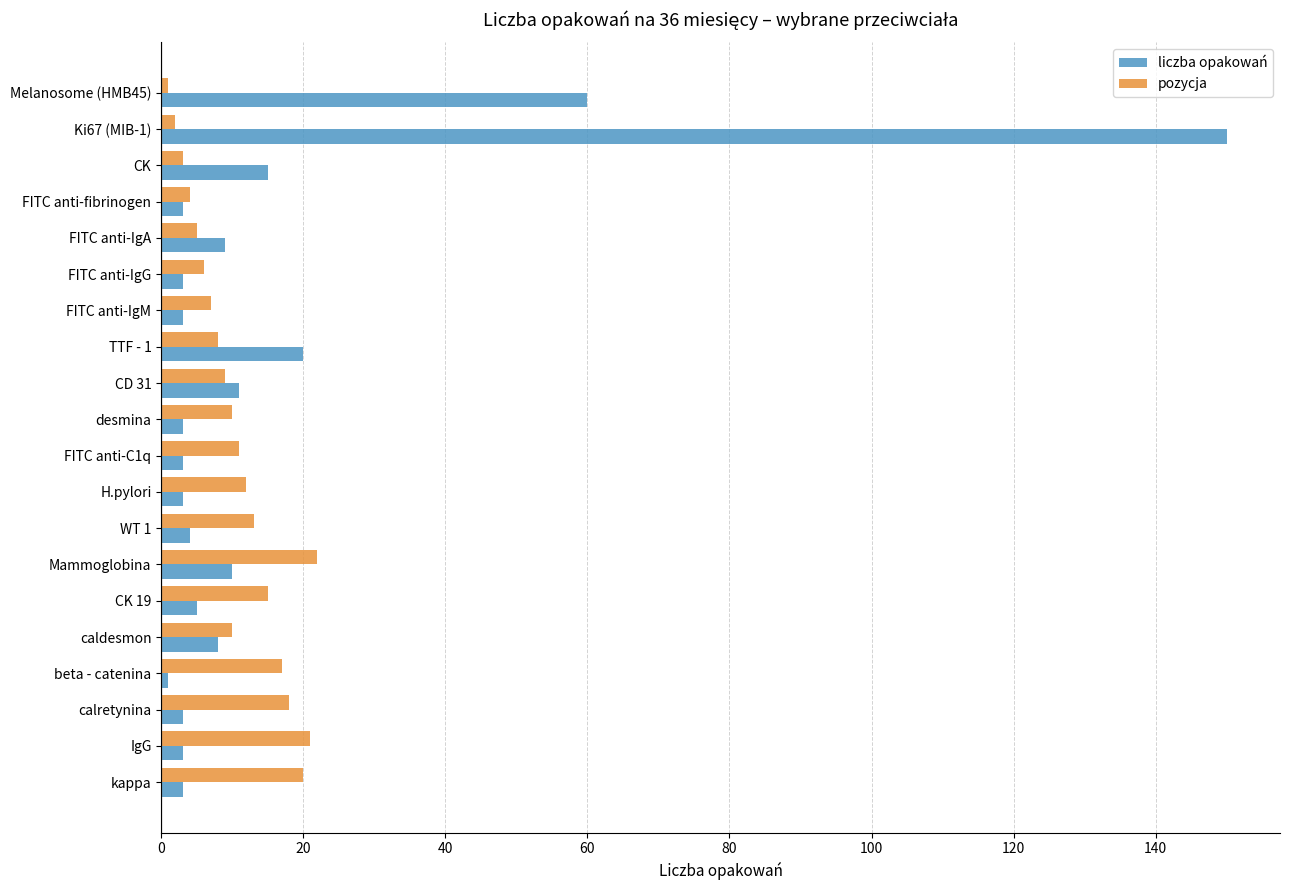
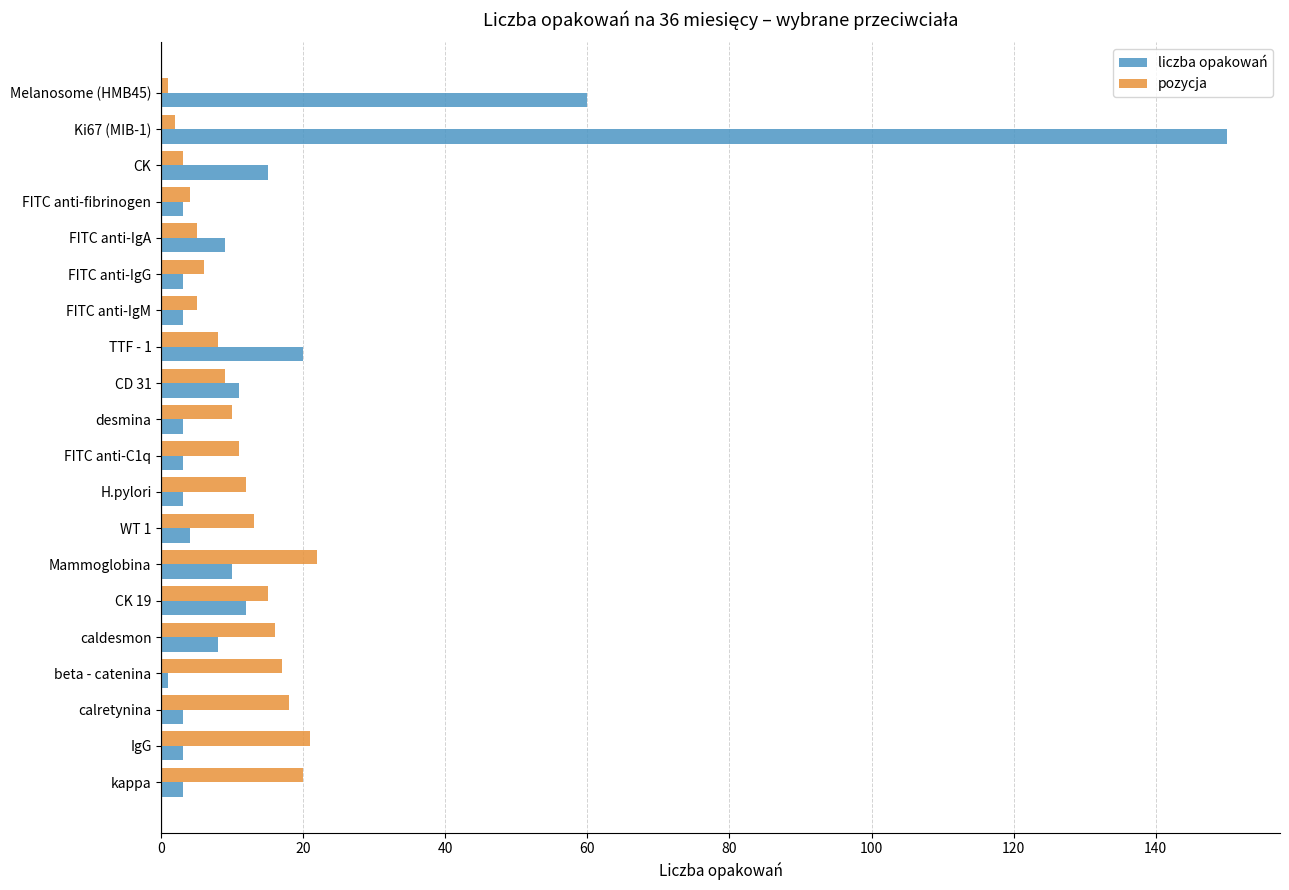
  {
    "liczba opakowań": {
      "Melanosome (HMB45)": 60,
      "Ki67 (MIB-1)": 150,
      "CK": 15,
      "FITC anti-fibrinogen": 3,
      "FITC anti-IgA": 9,
      "FITC anti-IgG": 3,
      "FITC anti-IgM": 3,
      "TTF - 1": 20,
      "CD 31": 11,
      "desmina": 3,
      "FITC anti-C1q": 3,
      "H.pylori": 3,
      "WT 1": 4,
      "Mammoglobina": 10,
-     "CK 19": 5,
+     "CK 19": 12,
      "caldesmon": 8,
      "beta - catenina": 1,
      "calretynina": 3,
      "IgG": 3,
      "kappa": 3
    },
    "pozycja": {
      "Melanosome (HMB45)": 1,
      "Ki67 (MIB-1)": 2,
      "CK": 3,
      "FITC anti-fibrinogen": 4,
      "FITC anti-IgA": 5,
      "FITC anti-IgG": 6,
-     "FITC anti-IgM": 7,
+     "FITC anti-IgM": 5,
      "TTF - 1": 8,
      "CD 31": 9,
      "desmina": 10,
      "FITC anti-C1q": 11,
      "H.pylori": 12,
      "WT 1": 13,
      "Mammoglobina": 22,
      "CK 19": 15,
-     "caldesmon": 10,
+     "caldesmon": 16,
      "beta - catenina": 17,
      "calretynina": 18,
      "IgG": 21,
      "kappa": 20
    }
  }
